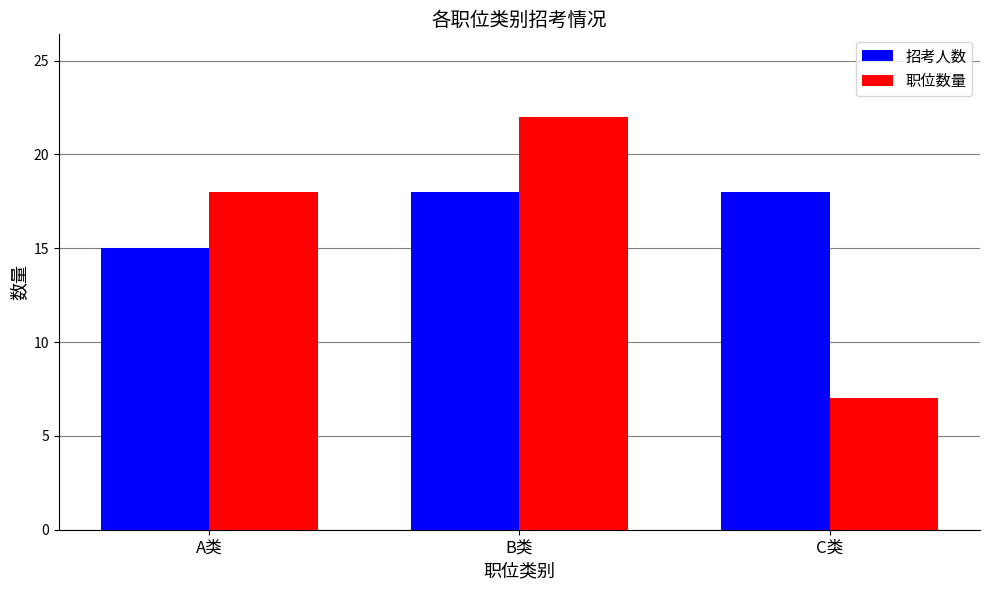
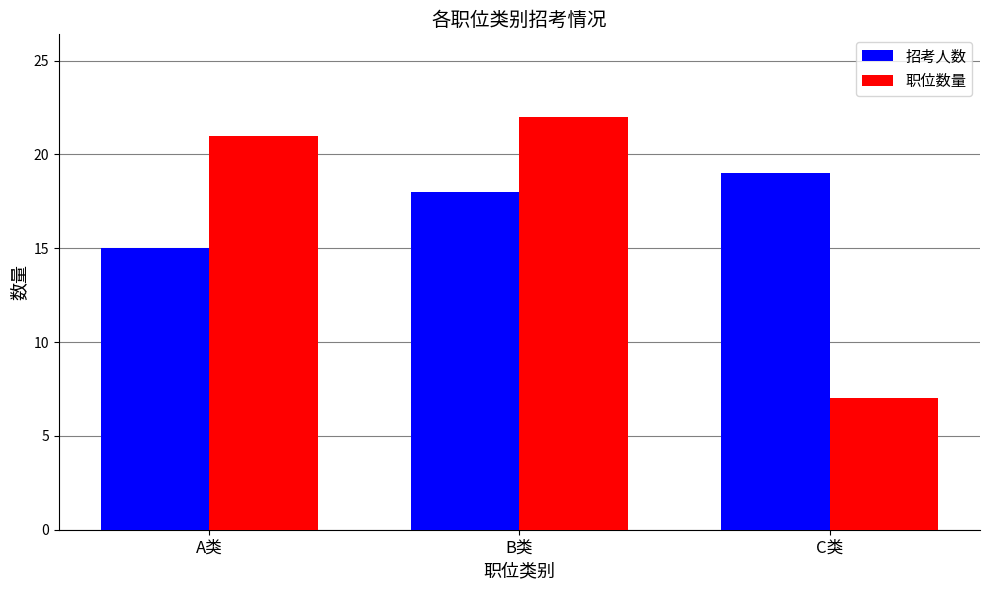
  {
    "招考人数": {
      "A类": 15,
      "B类": 18,
-     "C类": 18
+     "C类": 19
    },
    "职位数量": {
-     "A类": 18,
+     "A类": 21,
      "B类": 22,
      "C类": 7
    }
  }
